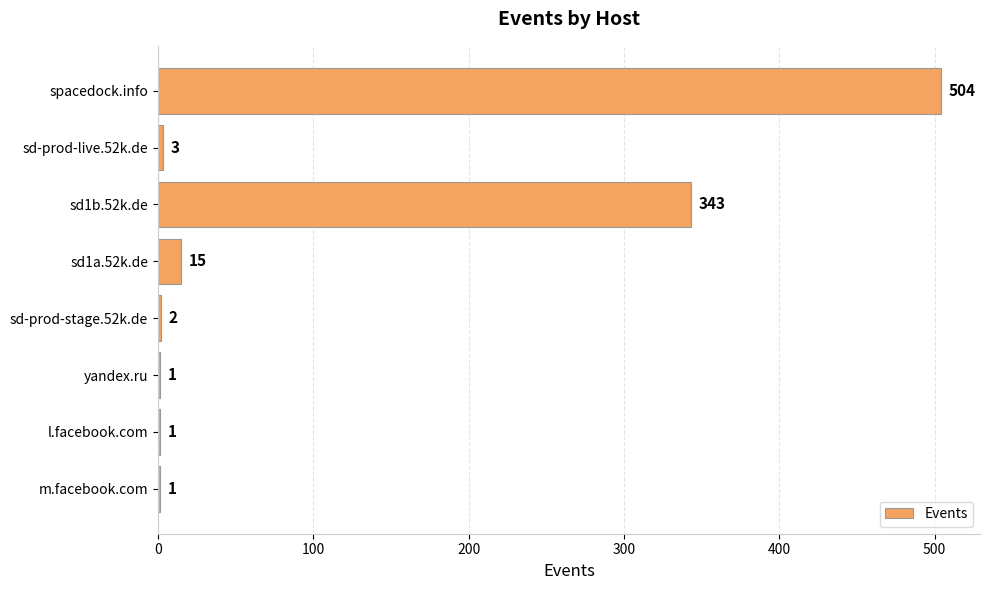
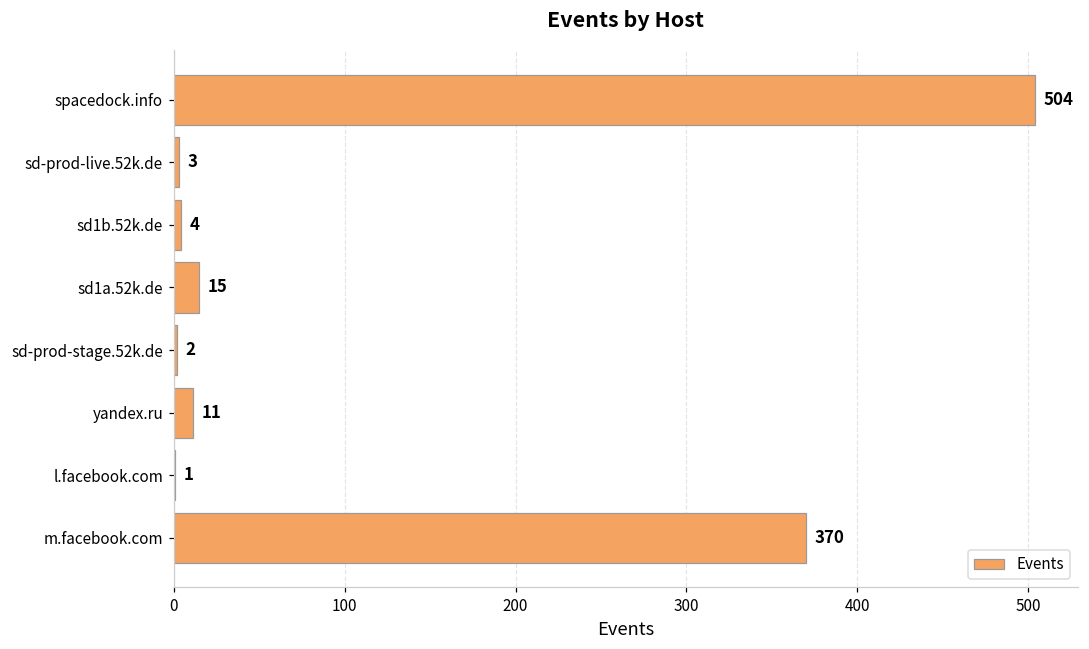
  {
    "spacedock.info": 504,
    "sd-prod-live.52k.de": 3,
-   "sd1b.52k.de": 343,
+   "sd1b.52k.de": 4,
    "sd1a.52k.de": 15,
    "sd-prod-stage.52k.de": 2,
-   "yandex.ru": 1,
+   "yandex.ru": 11,
    "l.facebook.com": 1,
-   "m.facebook.com": 1
+   "m.facebook.com": 370
  }
